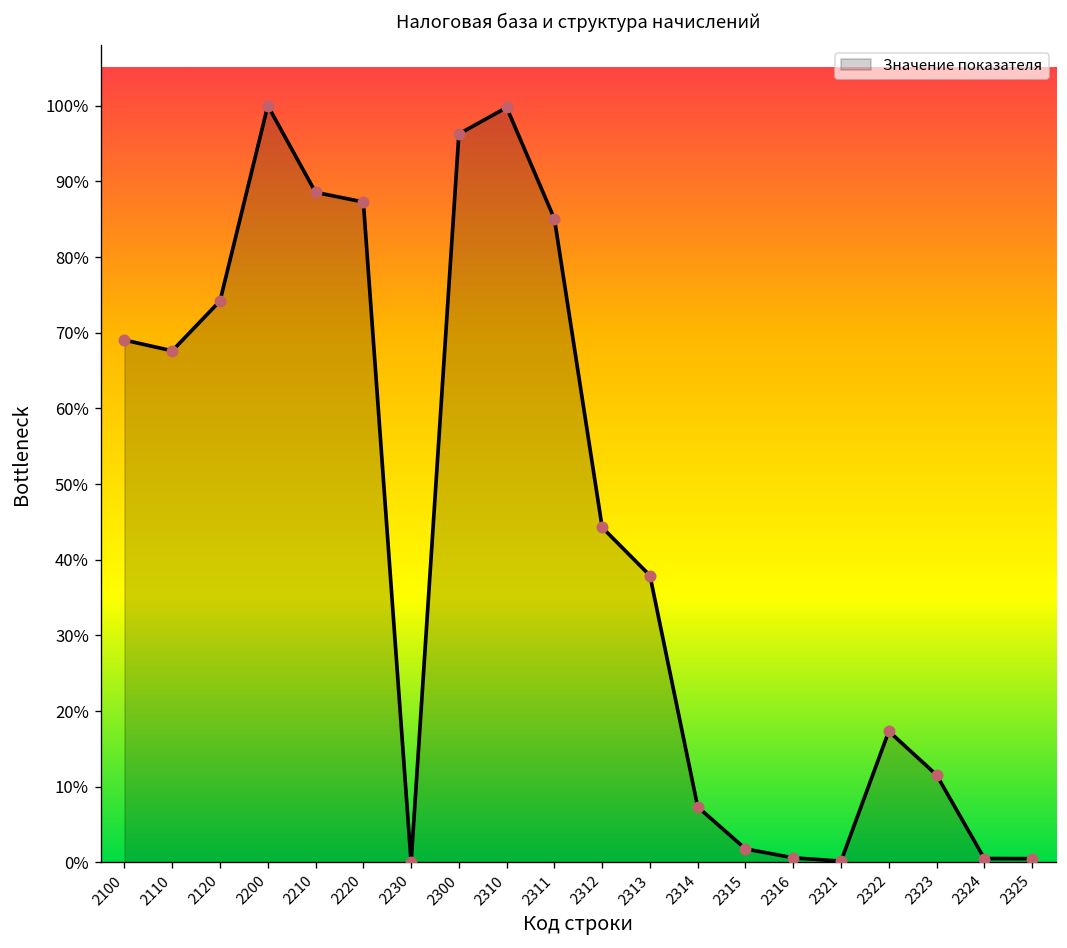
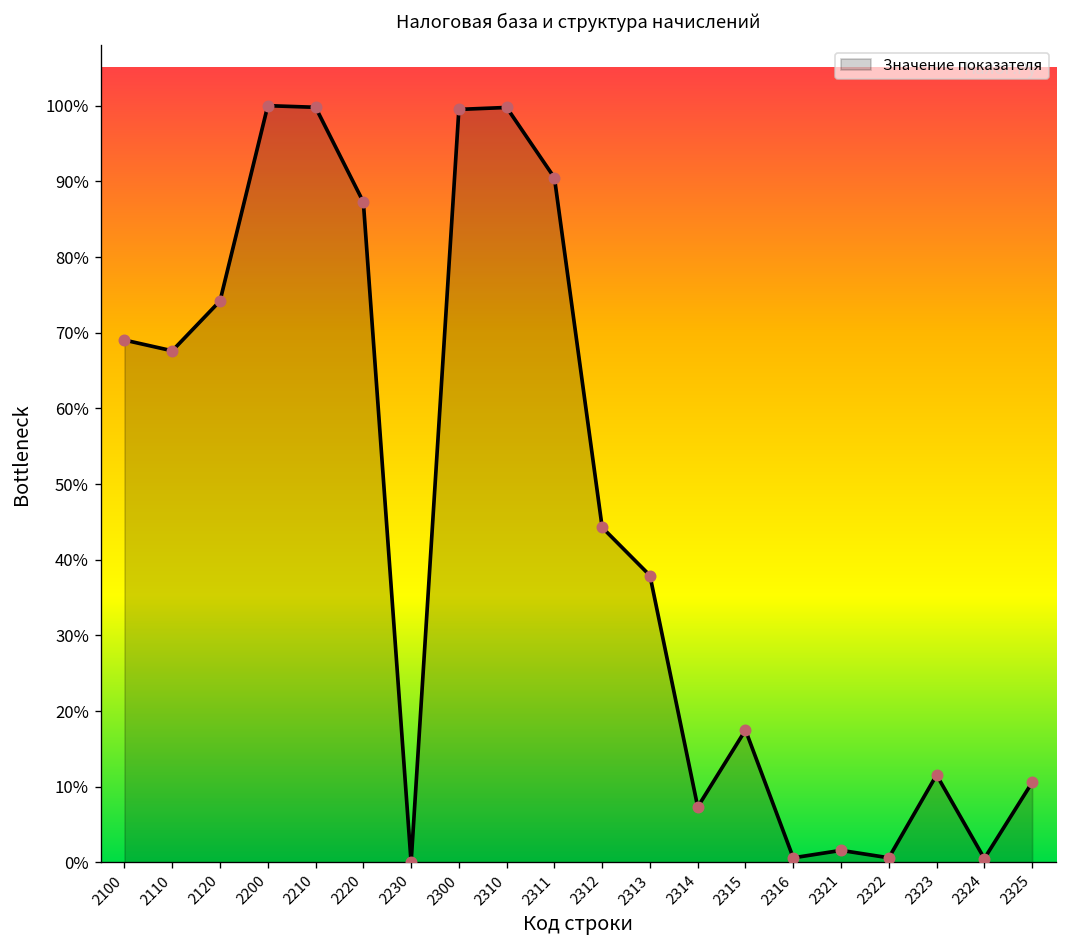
  {
    "2100": "69%",
    "2110": "68%",
    "2120": "74%",
    "2200": "100%",
-   "2210": "89%",
+   "2210": "100%",
    "2220": "87%",
    "2230": "0%",
-   "2300": "96%",
+   "2300": "100%",
    "2310": "100%",
-   "2311": "85%",
+   "2311": "90%",
    "2312": "44%",
    "2313": "38%",
    "2314": "7%",
-   "2315": "2%",
+   "2315": "17%",
    "2316": "1%",
-   "2321": "0%",
-   "2322": "17%",
+   "2321": "2%",
+   "2322": "1%",
    "2323": "12%",
    "2324": "1%",
-   "2325": "1%"
+   "2325": "11%"
  }
